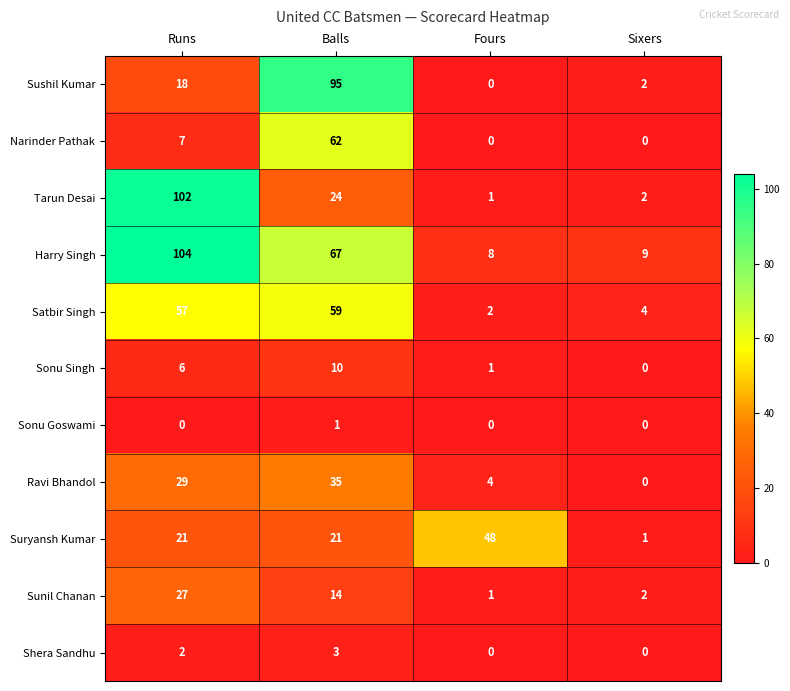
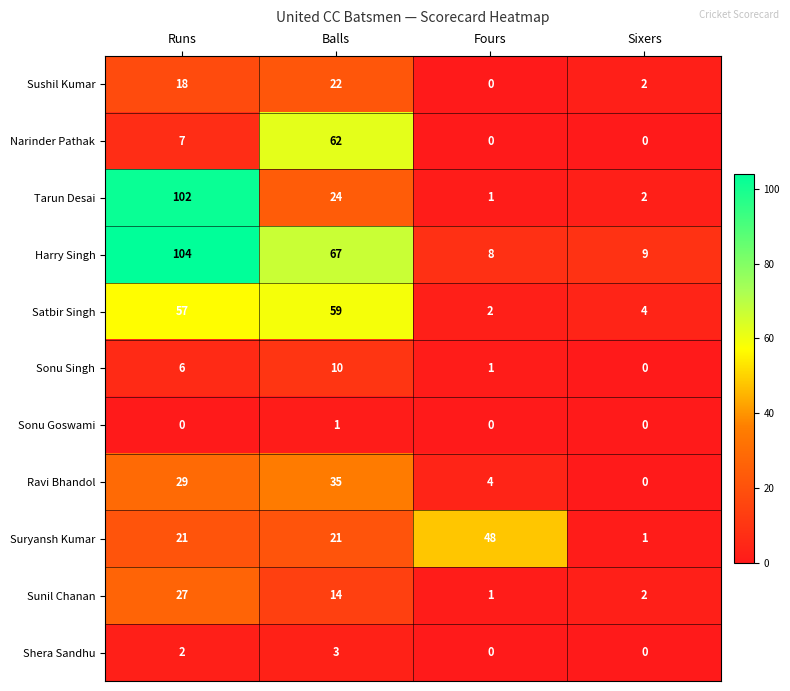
  {
    "Sushil Kumar": {
      "Runs": 18,
-     "Balls": 95,
+     "Balls": 22,
      "Fours": 0,
      "Sixers": 2
    },
    "Narinder Pathak": {
      "Runs": 7,
      "Balls": 62,
      "Fours": 0,
      "Sixers": 0
    },
    "Tarun Desai": {
      "Runs": 102,
      "Balls": 24,
      "Fours": 1,
      "Sixers": 2
    },
    "Harry Singh": {
      "Runs": 104,
      "Balls": 67,
      "Fours": 8,
      "Sixers": 9
    },
    "Satbir Singh": {
      "Runs": 57,
      "Balls": 59,
      "Fours": 2,
      "Sixers": 4
    },
    "Sonu Singh": {
      "Runs": 6,
      "Balls": 10,
      "Fours": 1,
      "Sixers": 0
    },
    "Sonu Goswami": {
      "Runs": 0,
      "Balls": 1,
      "Fours": 0,
      "Sixers": 0
    },
    "Ravi Bhandol": {
      "Runs": 29,
      "Balls": 35,
      "Fours": 4,
      "Sixers": 0
    },
    "Suryansh Kumar": {
      "Runs": 21,
      "Balls": 21,
      "Fours": 48,
      "Sixers": 1
    },
    "Sunil Chanan": {
      "Runs": 27,
      "Balls": 14,
      "Fours": 1,
      "Sixers": 2
    },
    "Shera Sandhu": {
      "Runs": 2,
      "Balls": 3,
      "Fours": 0,
      "Sixers": 0
    }
  }
